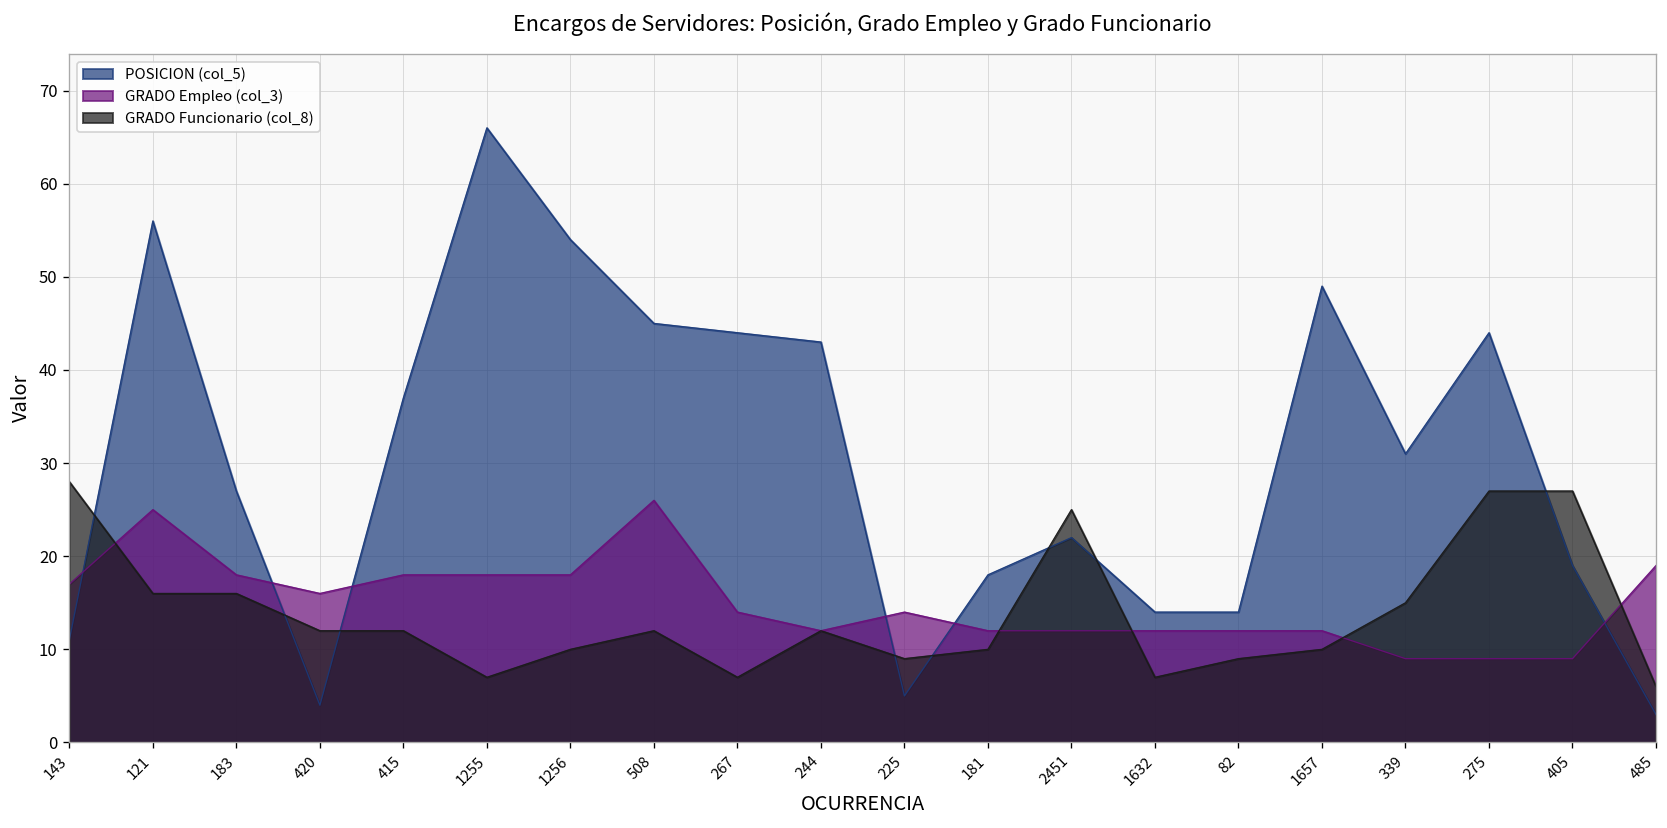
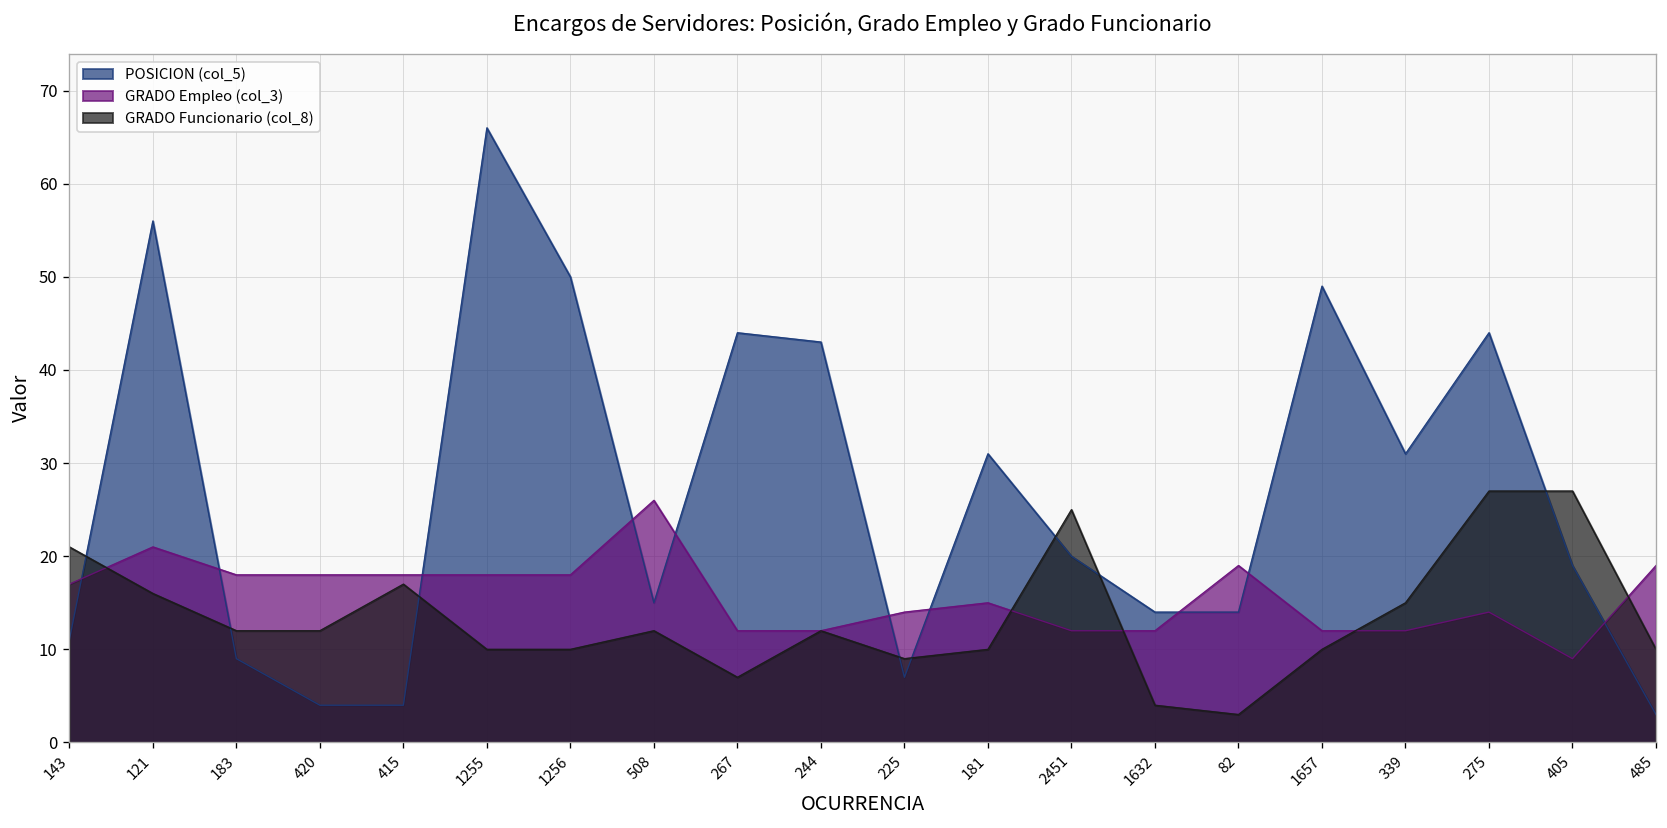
  {
    "POSICION (col_5)": {
      "143": 11,
      "121": 56,
-     "183": 27,
+     "183": 9,
      "420": 4,
-     "415": 37,
+     "415": 4,
      "1255": 66,
-     "1256": 54,
-     "508": 45,
+     "1256": 50,
+     "508": 15,
      "267": 44,
      "244": 43,
-     "225": 5,
-     "181": 18,
-     "2451": 22,
+     "225": 7,
+     "181": 31,
+     "2451": 20,
      "1632": 14,
      "82": 14,
      "1657": 49,
      "339": 31,
      "275": 44,
      "405": 19,
      "485": 3
    },
    "GRADO Empleo (col_3)": {
      "143": 17,
-     "121": 25,
+     "121": 21,
      "183": 18,
-     "420": 16,
+     "420": 18,
      "415": 18,
      "1255": 18,
      "1256": 18,
      "508": 26,
-     "267": 14,
+     "267": 12,
      "225": 14,
-     "181": 12,
+     "181": 15,
      "2451": 12,
      "1632": 12,
-     "82": 12,
+     "82": 19,
      "1657": 12,
-     "339": 9,
-     "275": 9,
+     "339": 12,
+     "275": 14,
      "405": 9,
      "485": 19
    },
    "GRADO Funcionario (col_8)": {
-     "143": 28,
+     "143": 21,
      "121": 16,
-     "183": 16,
+     "183": 12,
      "420": 12,
-     "415": 12,
-     "1255": 7,
+     "415": 17,
+     "1255": 10,
      "1256": 10,
      "508": 12,
      "267": 7,
      "225": 9,
      "181": 10,
      "2451": 25,
-     "1632": 7,
-     "82": 9,
+     "1632": 4,
+     "82": 3,
      "1657": 10,
      "339": 15,
      "275": 27,
      "405": 27,
-     "485": 6
+     "485": 10
    }
  }
